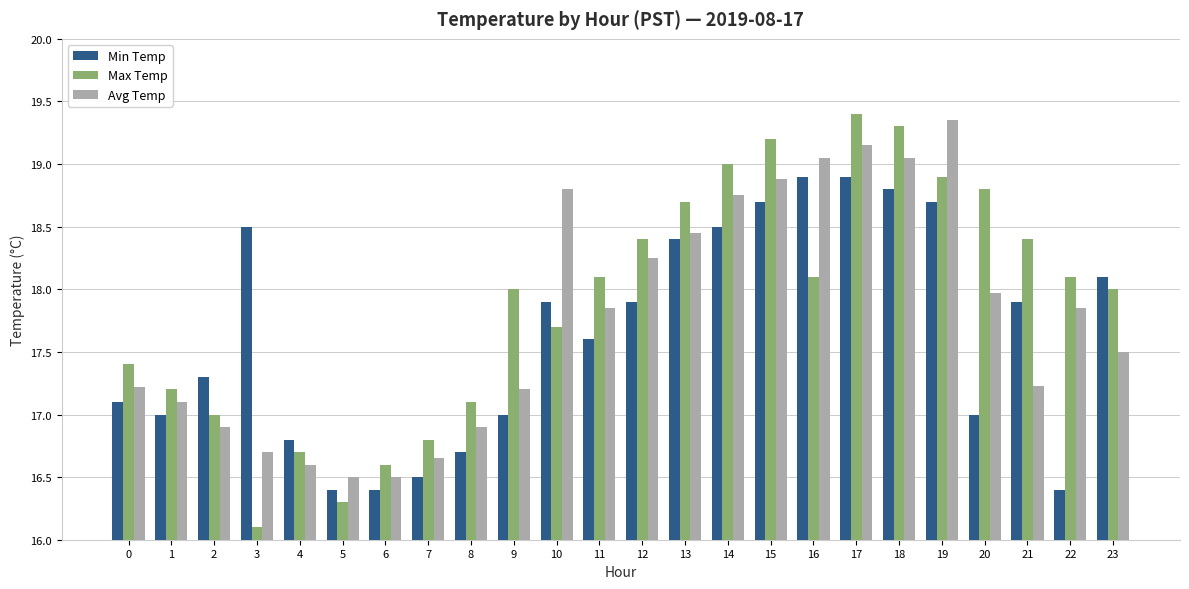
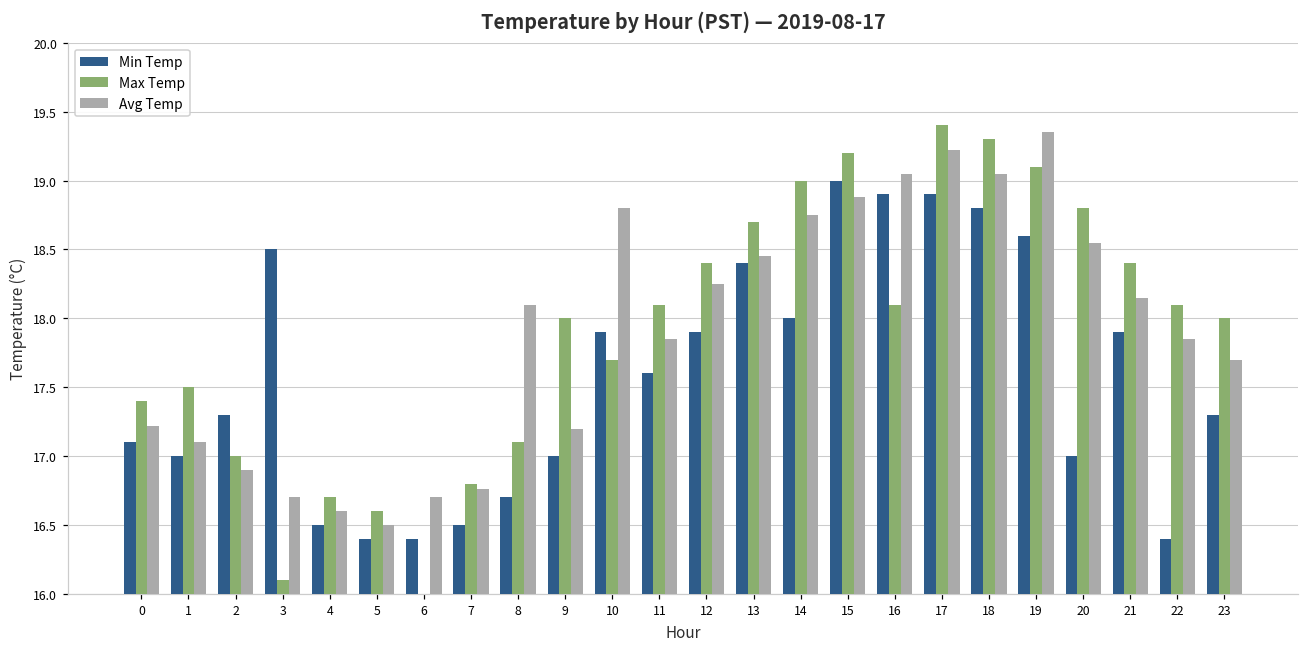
  {
    "Min Temp": {
      "0": 17.1,
      "1": 17.0,
      "2": 17.3,
      "3": 18.5,
-     "4": 16.8,
+     "4": 16.5,
      "5": 16.4,
      "6": 16.4,
      "7": 16.5,
      "8": 16.7,
      "9": 17.0,
      "10": 17.9,
      "11": 17.6,
      "12": 17.9,
      "13": 18.4,
-     "14": 18.5,
-     "15": 18.7,
+     "14": 18.0,
+     "15": 19.0,
      "16": 18.9,
      "17": 18.9,
      "18": 18.8,
-     "19": 18.7,
+     "19": 18.6,
      "20": 17.0,
      "21": 17.9,
      "22": 16.4,
-     "23": 18.1
+     "23": 17.3
    },
    "Max Temp": {
      "0": 17.4,
-     "1": 17.2,
+     "1": 17.5,
      "2": 17.0,
      "3": 16.1,
      "4": 16.7,
-     "5": 16.3,
-     "6": 16.6,
+     "5": 16.6,
+     "6": 16.0,
      "7": 16.8,
      "8": 17.1,
      "9": 18.0,
      "10": 17.7,
      "11": 18.1,
      "12": 18.4,
      "13": 18.7,
      "14": 19.0,
      "15": 19.2,
      "16": 18.1,
      "17": 19.4,
      "18": 19.3,
-     "19": 18.9,
+     "19": 19.1,
      "20": 18.8,
      "21": 18.4,
      "22": 18.1,
      "23": 18.0
    },
    "Avg Temp": {
      "0": 17.22,
      "1": 17.10,
      "2": 16.90,
      "3": 16.70,
      "4": 16.60,
      "5": 16.50,
-     "6": 16.5,
-     "7": 16.65,
-     "8": 16.9,
+     "6": 16.7,
+     "7": 16.76,
+     "8": 18.1,
      "9": 17.20,
      "10": 18.80,
      "11": 17.85,
      "12": 18.25,
      "13": 18.45,
      "14": 18.75,
      "15": 18.88,
      "16": 19.05,
-     "17": 19.15,
+     "17": 19.22,
      "18": 19.05,
      "19": 19.35,
-     "20": 17.97,
-     "21": 17.23,
+     "20": 18.55,
+     "21": 18.15,
      "22": 17.85,
-     "23": 17.5
+     "23": 17.7
    }
  }
